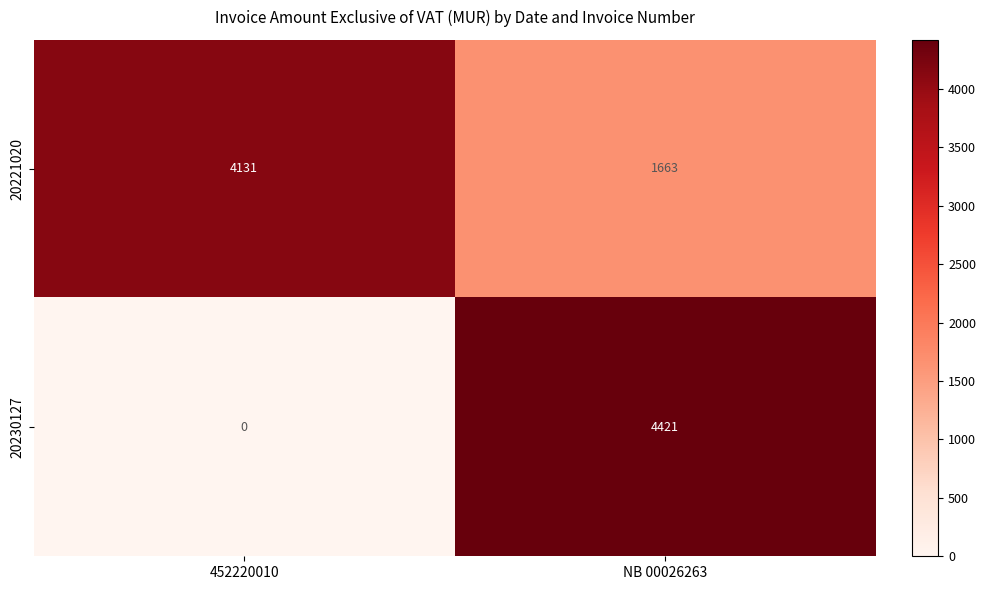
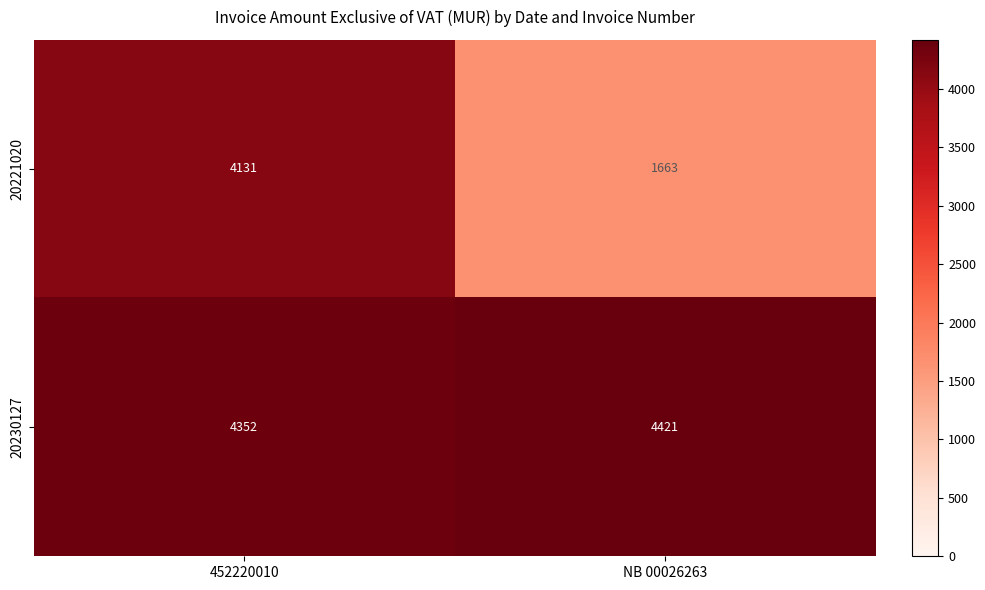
  {
    "20221020": {
      "452220010": 4131,
      "NB 00026263": 1663
    },
    "20230127": {
-     "452220010": 0,
+     "452220010": 4352,
      "NB 00026263": 4421
    }
  }
